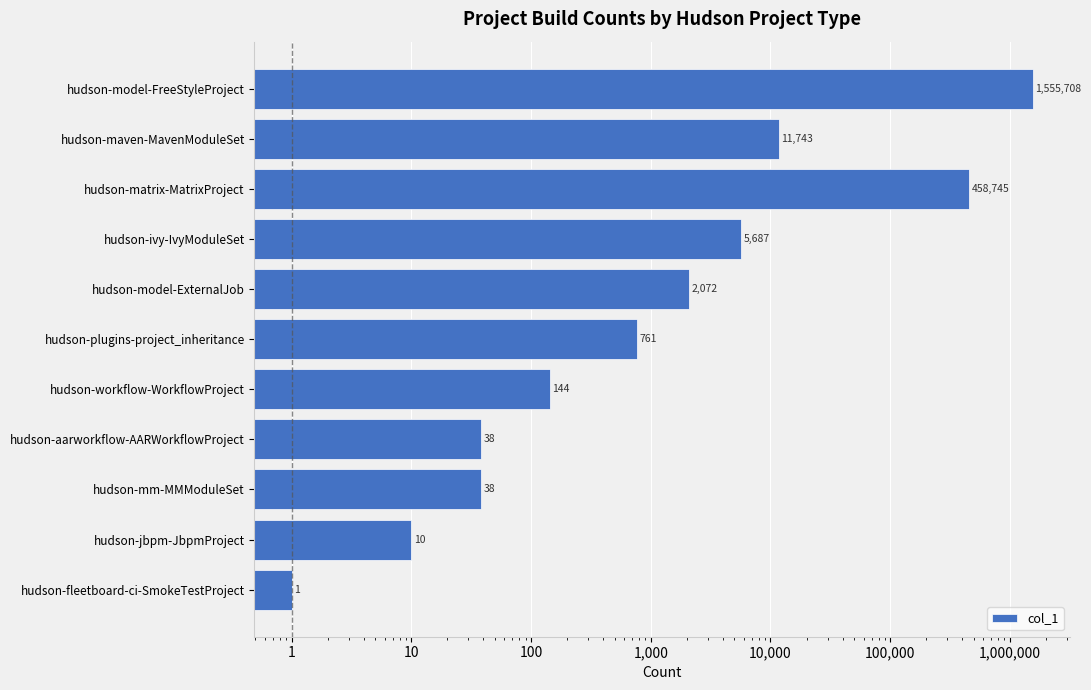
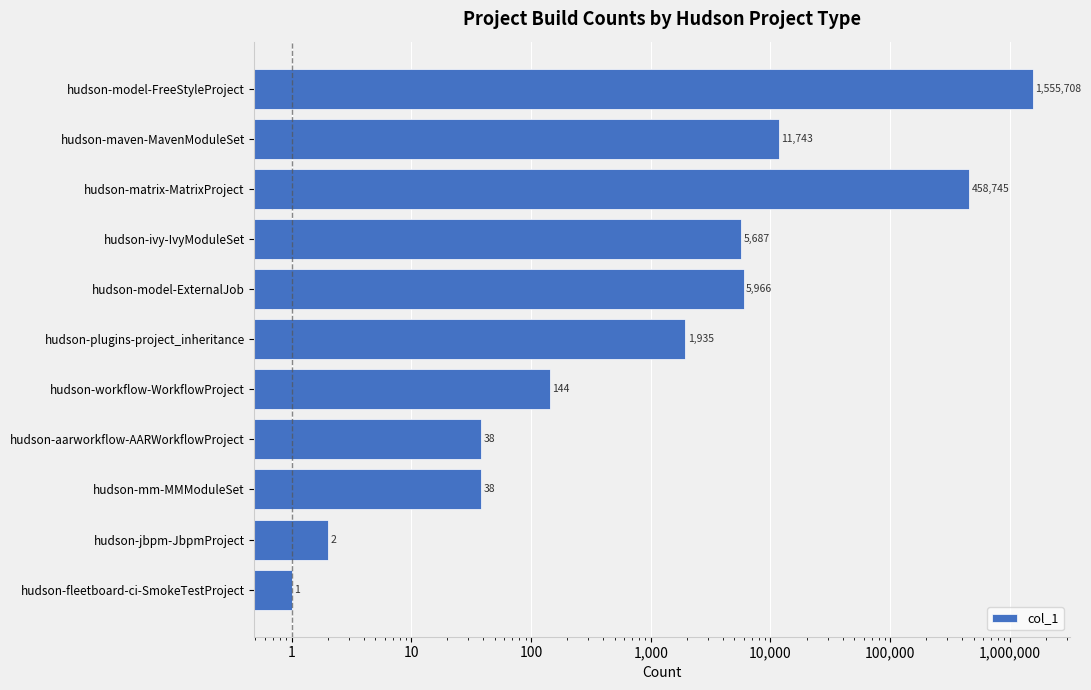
  {
    "hudson-model-FreeStyleProject": "1,555,708",
    "hudson-maven-MavenModuleSet": "11,743",
    "hudson-matrix-MatrixProject": "458,745",
    "hudson-ivy-IvyModuleSet": "5,687",
-   "hudson-model-ExternalJob": "2,072",
-   "hudson-plugins-project_inheritance": "761",
+   "hudson-model-ExternalJob": "5,966",
+   "hudson-plugins-project_inheritance": "1,935",
    "hudson-workflow-WorkflowProject": "144",
    "hudson-aarworkflow-AARWorkflowProject": "38",
    "hudson-mm-MMModuleSet": "38",
-   "hudson-jbpm-JbpmProject": "10",
+   "hudson-jbpm-JbpmProject": "2",
    "hudson-fleetboard-ci-SmokeTestProject": "1"
  }
